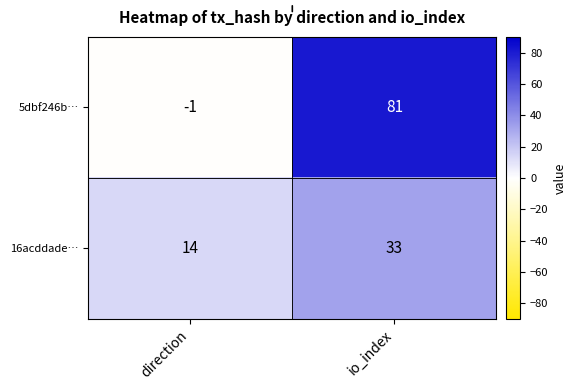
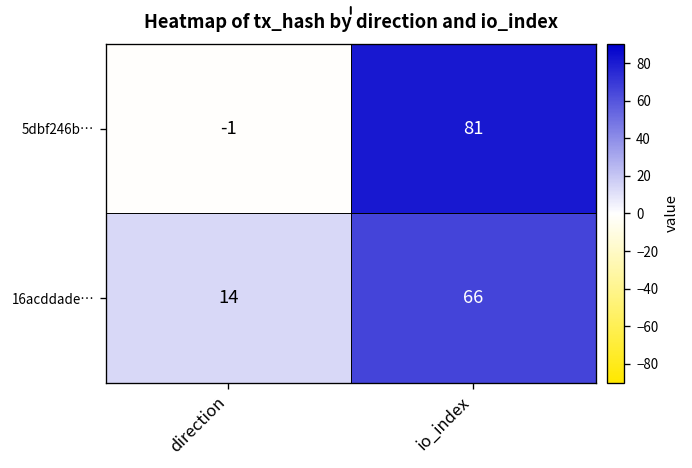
  {
    "5dbf246b…": {
      "direction": -1,
      "io_index": 81
    },
    "16acddade…": {
      "direction": 14,
-     "io_index": 33
+     "io_index": 66
    }
  }
